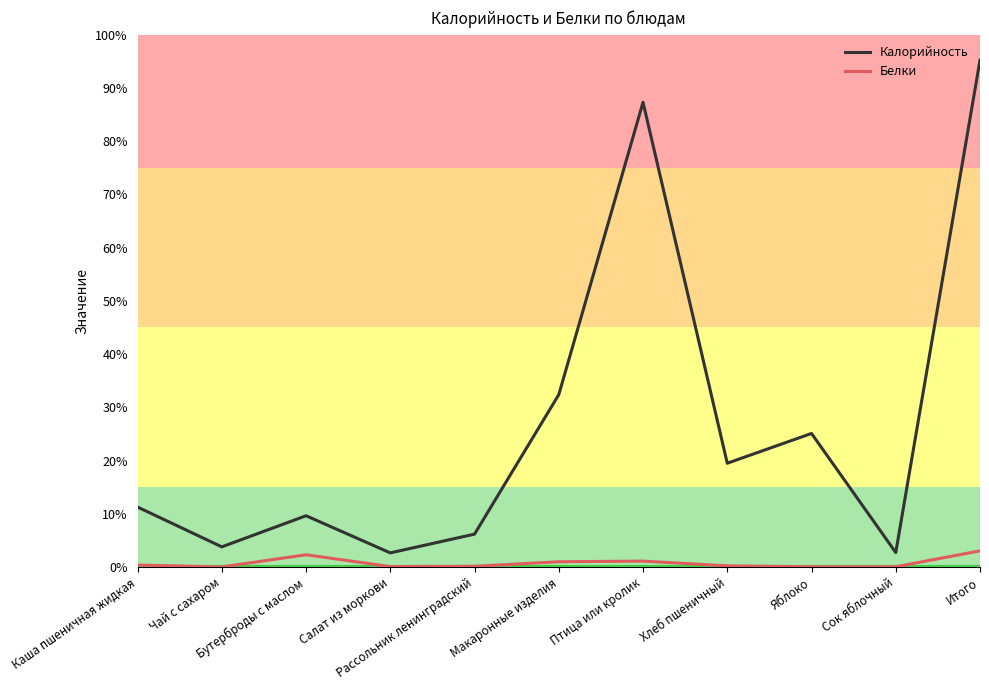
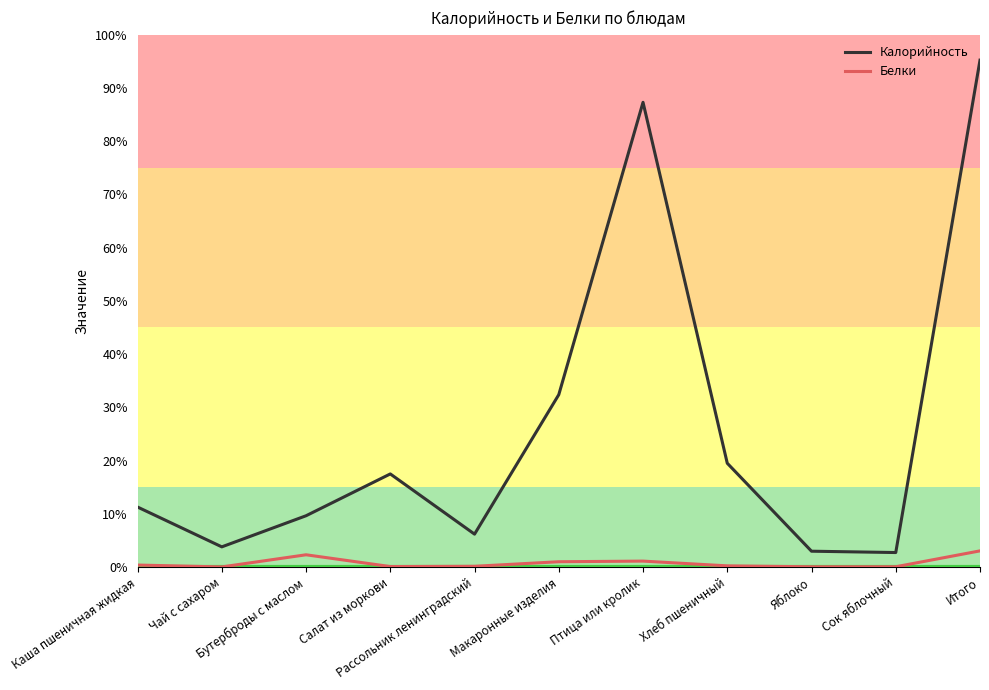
  {
    "Калорийность": {
      "Каша пшеничная жидкая": "11%",
      "Чай с сахаром": "4%",
      "Бутерброды с маслом": "10%",
-     "Салат из моркови": "3%",
+     "Салат из моркови": "17%",
      "Рассольник ленинградский": "6%",
      "Макаронные изделия": "32%",
      "Птица или кролик": "87%",
      "Хлеб пшеничный": "19%",
-     "Яблоко": "25%",
+     "Яблоко": "3%",
      "Сок яблочный": "3%",
      "Итого": "95%"
    },
    "Белки": {
      "Каша пшеничная жидкая": "0%",
      "Чай с сахаром": "0%",
      "Бутерброды с маслом": "2%",
      "Салат из моркови": "0%",
      "Рассольник ленинградский": "0%",
      "Макаронные изделия": "1%",
      "Птица или кролик": "1%",
      "Хлеб пшеничный": "0%",
      "Яблоко": "0%",
      "Сок яблочный": "0%",
      "Итого": "3%"
    }
  }
